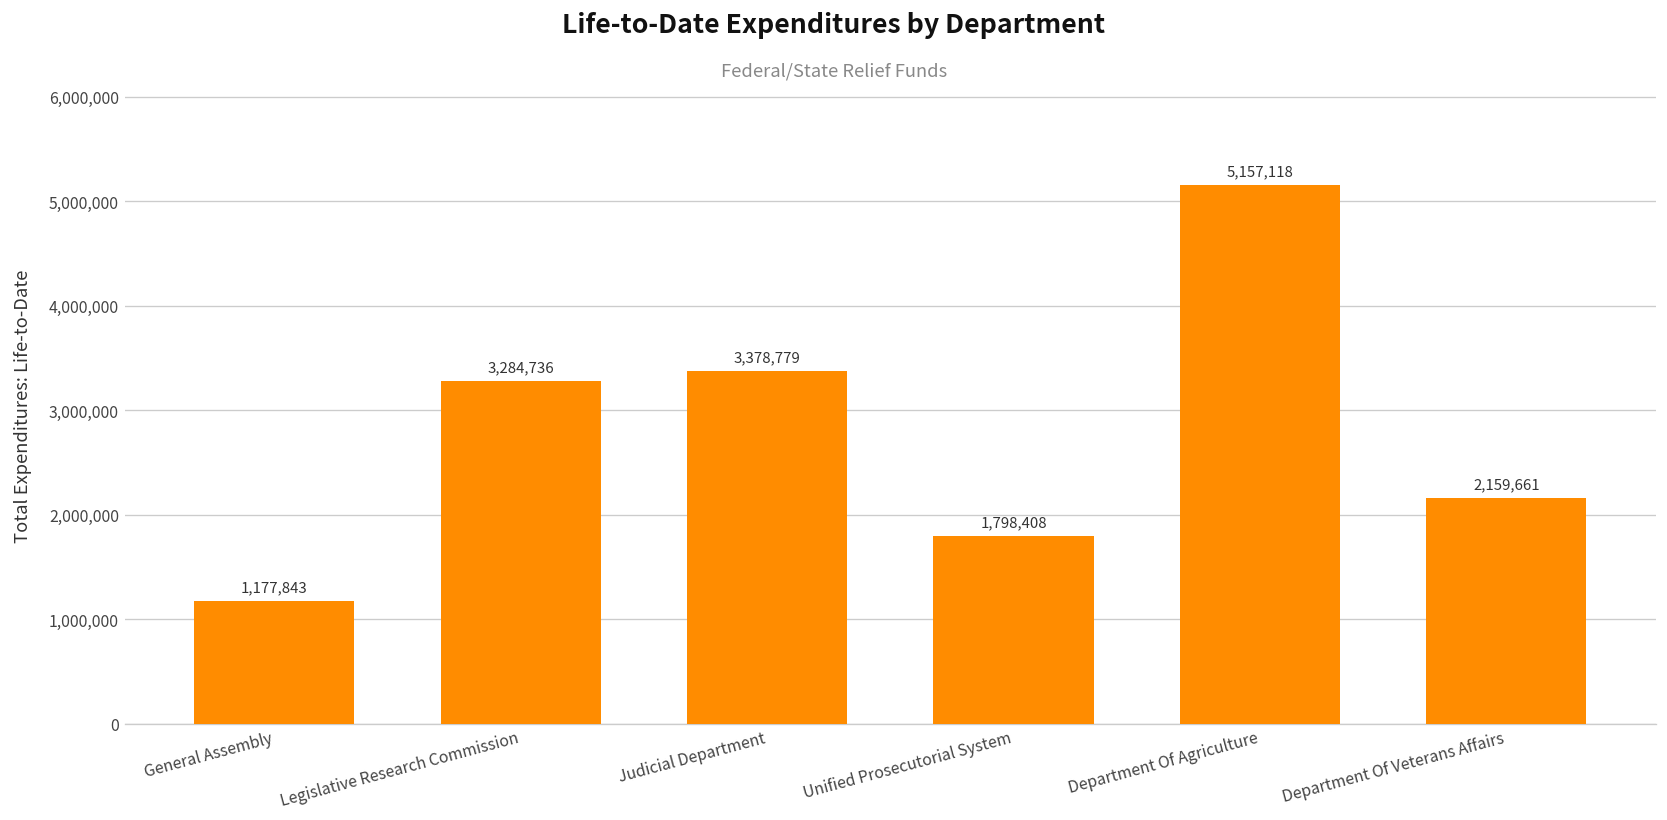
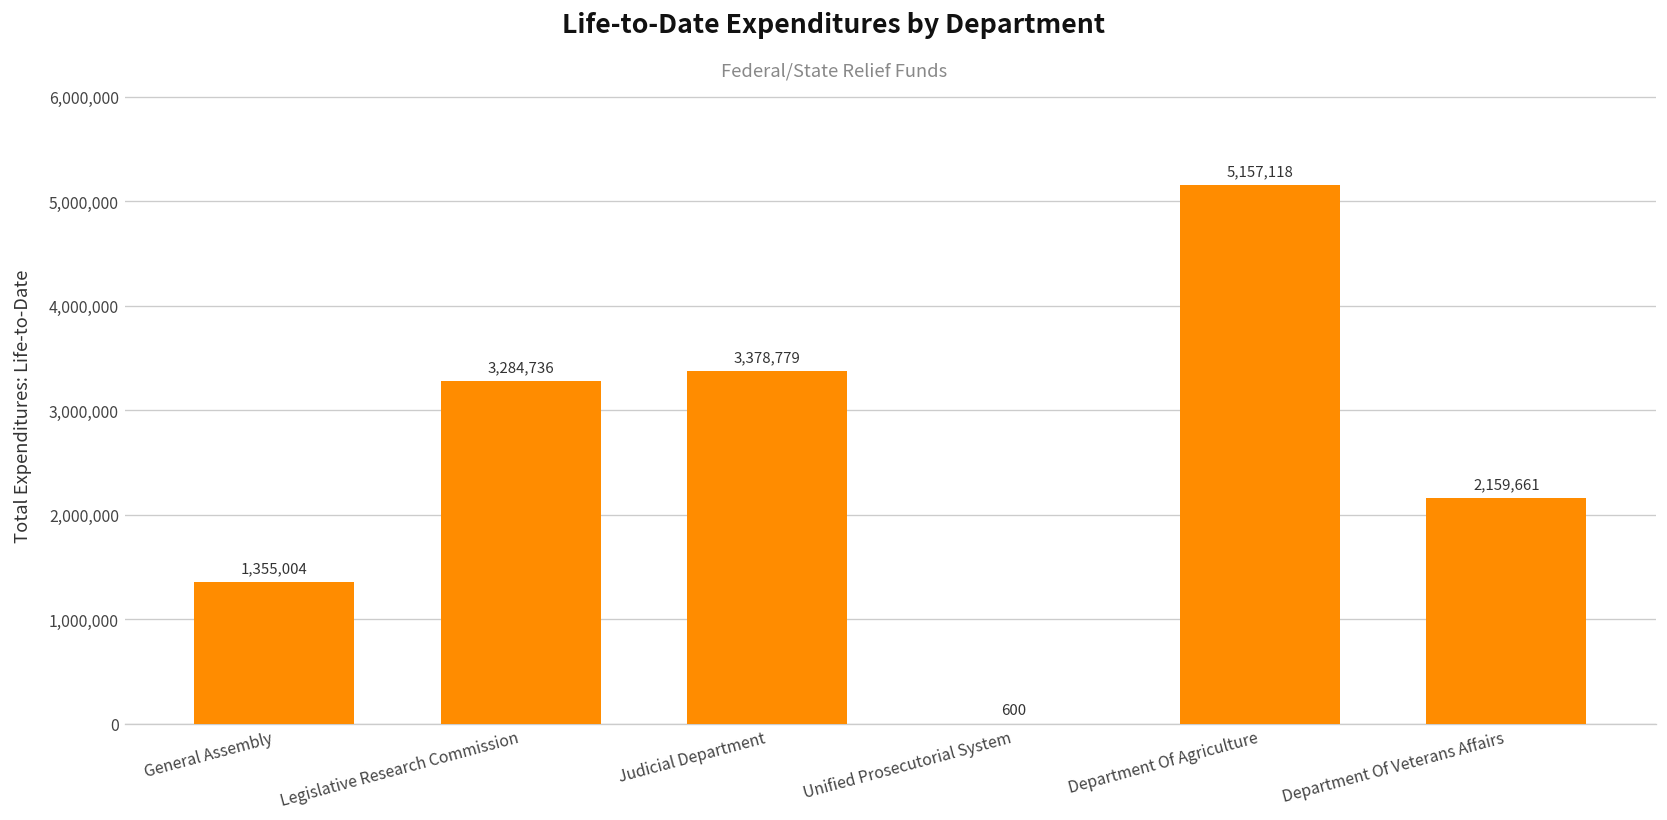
  {
-   "General Assembly": "1,177,843",
+   "General Assembly": "1,355,004",
    "Legislative Research Commission": "3,284,736",
    "Judicial Department": "3,378,779",
-   "Unified Prosecutorial System": "1,798,408",
+   "Unified Prosecutorial System": "600",
    "Department Of Agriculture": "5,157,118",
    "Department Of Veterans Affairs": "2,159,661"
  }
